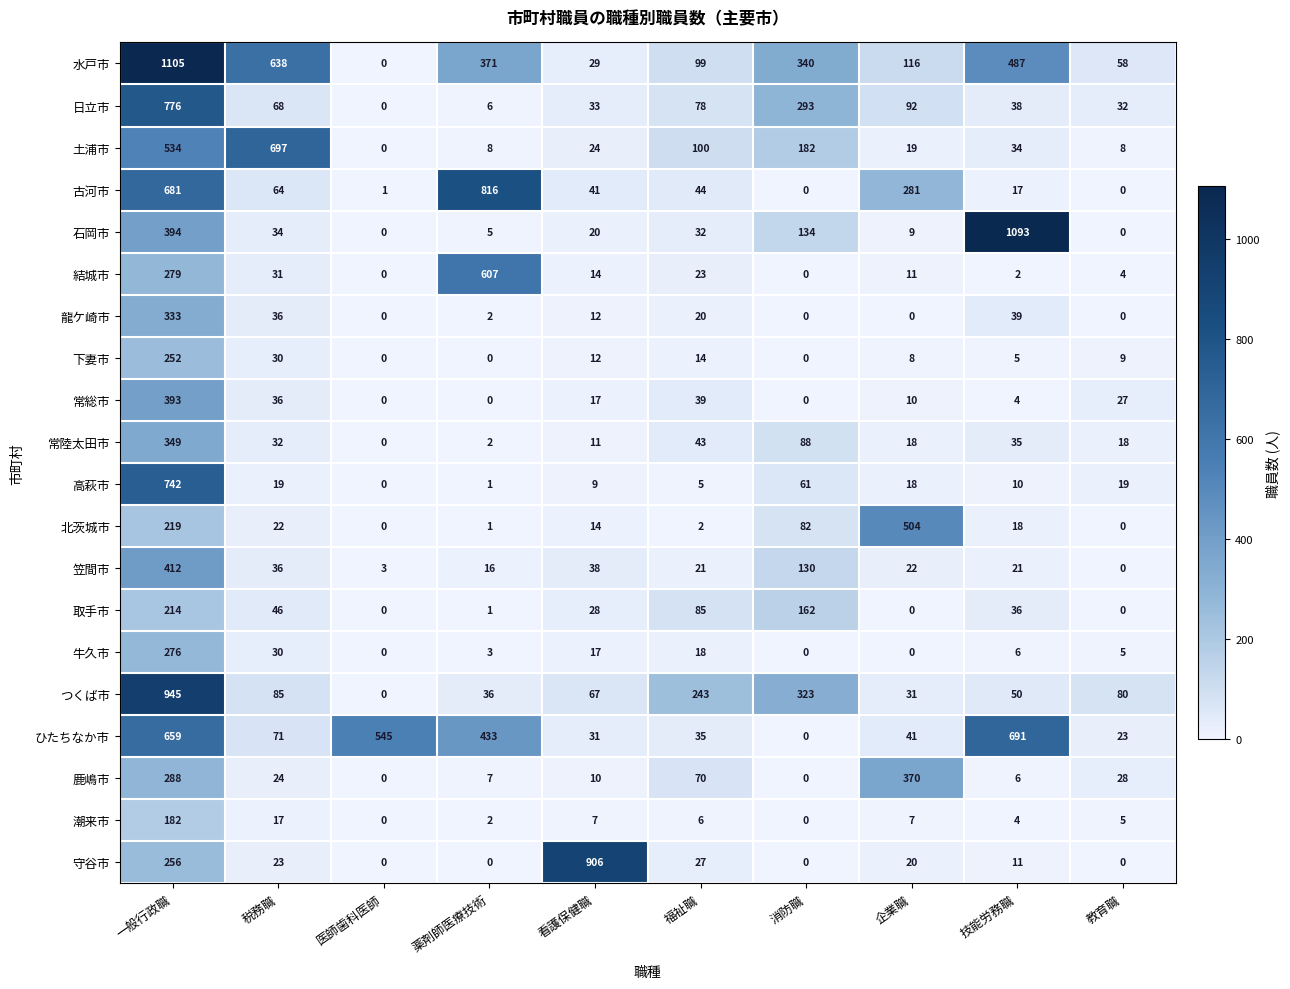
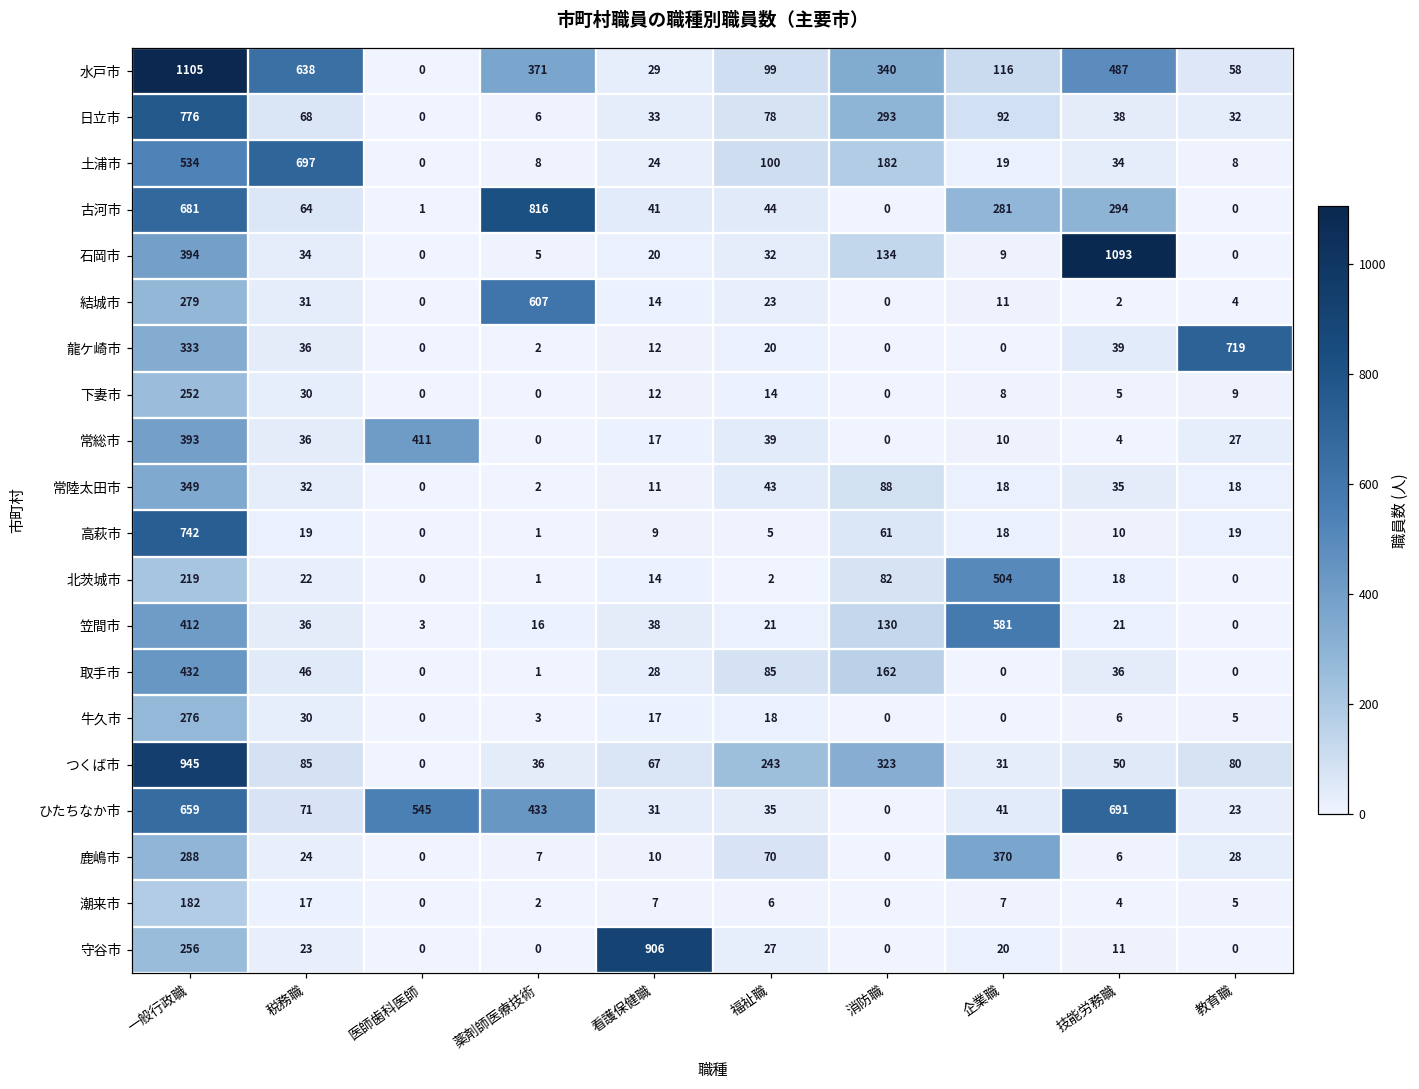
  {
    "水戸市": {
      "一般行政職": 1105,
      "税務職": 638,
      "医師歯科医師": 0,
      "薬剤師医療技術": 371,
      "看護保健職": 29,
      "福祉職": 99,
      "消防職": 340,
      "企業職": 116,
      "技能労務職": 487,
      "教育職": 58
    },
    "日立市": {
      "一般行政職": 776,
      "税務職": 68,
      "医師歯科医師": 0,
      "薬剤師医療技術": 6,
      "看護保健職": 33,
      "福祉職": 78,
      "消防職": 293,
      "企業職": 92,
      "技能労務職": 38,
      "教育職": 32
    },
    "土浦市": {
      "一般行政職": 534,
      "税務職": 697,
      "医師歯科医師": 0,
      "薬剤師医療技術": 8,
      "看護保健職": 24,
      "福祉職": 100,
      "消防職": 182,
      "企業職": 19,
      "技能労務職": 34,
      "教育職": 8
    },
    "古河市": {
      "一般行政職": 681,
      "税務職": 64,
      "医師歯科医師": 1,
      "薬剤師医療技術": 816,
      "看護保健職": 41,
      "福祉職": 44,
      "消防職": 0,
      "企業職": 281,
-     "技能労務職": 17,
+     "技能労務職": 294,
      "教育職": 0
    },
    "石岡市": {
      "一般行政職": 394,
      "税務職": 34,
      "医師歯科医師": 0,
      "薬剤師医療技術": 5,
      "看護保健職": 20,
      "福祉職": 32,
      "消防職": 134,
      "企業職": 9,
      "技能労務職": 1093,
      "教育職": 0
    },
    "結城市": {
      "一般行政職": 279,
      "税務職": 31,
      "医師歯科医師": 0,
      "薬剤師医療技術": 607,
      "看護保健職": 14,
      "福祉職": 23,
      "消防職": 0,
      "企業職": 11,
      "技能労務職": 2,
      "教育職": 4
    },
    "龍ケ崎市": {
      "一般行政職": 333,
      "税務職": 36,
      "医師歯科医師": 0,
      "薬剤師医療技術": 2,
      "看護保健職": 12,
      "福祉職": 20,
      "消防職": 0,
      "企業職": 0,
      "技能労務職": 39,
-     "教育職": 0
+     "教育職": 719
    },
    "下妻市": {
      "一般行政職": 252,
      "税務職": 30,
      "医師歯科医師": 0,
      "薬剤師医療技術": 0,
      "看護保健職": 12,
      "福祉職": 14,
      "消防職": 0,
      "企業職": 8,
      "技能労務職": 5,
      "教育職": 9
    },
    "常総市": {
      "一般行政職": 393,
      "税務職": 36,
-     "医師歯科医師": 0,
+     "医師歯科医師": 411,
      "薬剤師医療技術": 0,
      "看護保健職": 17,
      "福祉職": 39,
      "消防職": 0,
      "企業職": 10,
      "技能労務職": 4,
      "教育職": 27
    },
    "常陸太田市": {
      "一般行政職": 349,
      "税務職": 32,
      "医師歯科医師": 0,
      "薬剤師医療技術": 2,
      "看護保健職": 11,
      "福祉職": 43,
      "消防職": 88,
      "企業職": 18,
      "技能労務職": 35,
      "教育職": 18
    },
    "高萩市": {
      "一般行政職": 742,
      "税務職": 19,
      "医師歯科医師": 0,
      "薬剤師医療技術": 1,
      "看護保健職": 9,
      "福祉職": 5,
      "消防職": 61,
      "企業職": 18,
      "技能労務職": 10,
      "教育職": 19
    },
    "北茨城市": {
      "一般行政職": 219,
      "税務職": 22,
      "医師歯科医師": 0,
      "薬剤師医療技術": 1,
      "看護保健職": 14,
      "福祉職": 2,
      "消防職": 82,
      "企業職": 504,
      "技能労務職": 18,
      "教育職": 0
    },
    "笠間市": {
      "一般行政職": 412,
      "税務職": 36,
      "医師歯科医師": 3,
      "薬剤師医療技術": 16,
      "看護保健職": 38,
      "福祉職": 21,
      "消防職": 130,
-     "企業職": 22,
+     "企業職": 581,
      "技能労務職": 21,
      "教育職": 0
    },
    "取手市": {
-     "一般行政職": 214,
+     "一般行政職": 432,
      "税務職": 46,
      "医師歯科医師": 0,
      "薬剤師医療技術": 1,
      "看護保健職": 28,
      "福祉職": 85,
      "消防職": 162,
      "企業職": 0,
      "技能労務職": 36,
      "教育職": 0
    },
    "牛久市": {
      "一般行政職": 276,
      "税務職": 30,
      "医師歯科医師": 0,
      "薬剤師医療技術": 3,
      "看護保健職": 17,
      "福祉職": 18,
      "消防職": 0,
      "企業職": 0,
      "技能労務職": 6,
      "教育職": 5
    },
    "つくば市": {
      "一般行政職": 945,
      "税務職": 85,
      "医師歯科医師": 0,
      "薬剤師医療技術": 36,
      "看護保健職": 67,
      "福祉職": 243,
      "消防職": 323,
      "企業職": 31,
      "技能労務職": 50,
      "教育職": 80
    },
    "ひたちなか市": {
      "一般行政職": 659,
      "税務職": 71,
      "医師歯科医師": 545,
      "薬剤師医療技術": 433,
      "看護保健職": 31,
      "福祉職": 35,
      "消防職": 0,
      "企業職": 41,
      "技能労務職": 691,
      "教育職": 23
    },
    "鹿嶋市": {
      "一般行政職": 288,
      "税務職": 24,
      "医師歯科医師": 0,
      "薬剤師医療技術": 7,
      "看護保健職": 10,
      "福祉職": 70,
      "消防職": 0,
      "企業職": 370,
      "技能労務職": 6,
      "教育職": 28
    },
    "潮来市": {
      "一般行政職": 182,
      "税務職": 17,
      "医師歯科医師": 0,
      "薬剤師医療技術": 2,
      "看護保健職": 7,
      "福祉職": 6,
      "消防職": 0,
      "企業職": 7,
      "技能労務職": 4,
      "教育職": 5
    },
    "守谷市": {
      "一般行政職": 256,
      "税務職": 23,
      "医師歯科医師": 0,
      "薬剤師医療技術": 0,
      "看護保健職": 906,
      "福祉職": 27,
      "消防職": 0,
      "企業職": 20,
      "技能労務職": 11,
      "教育職": 0
    }
  }
